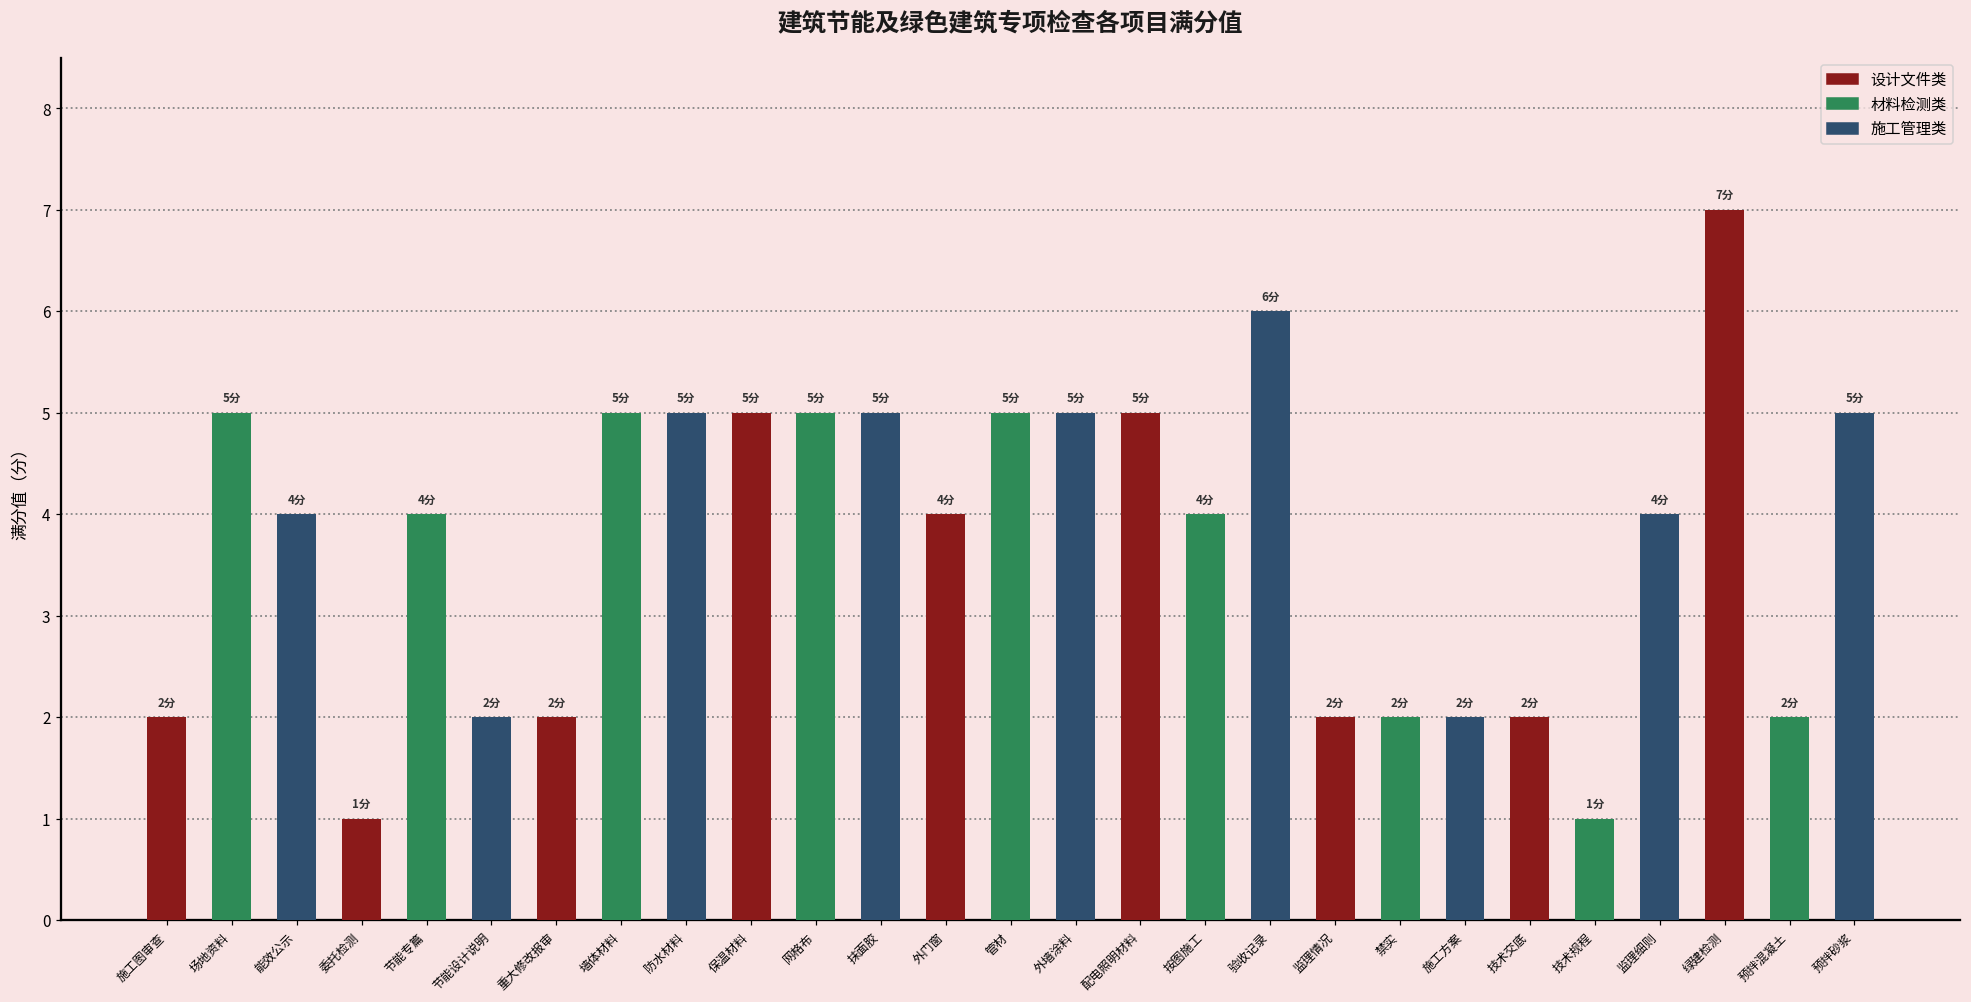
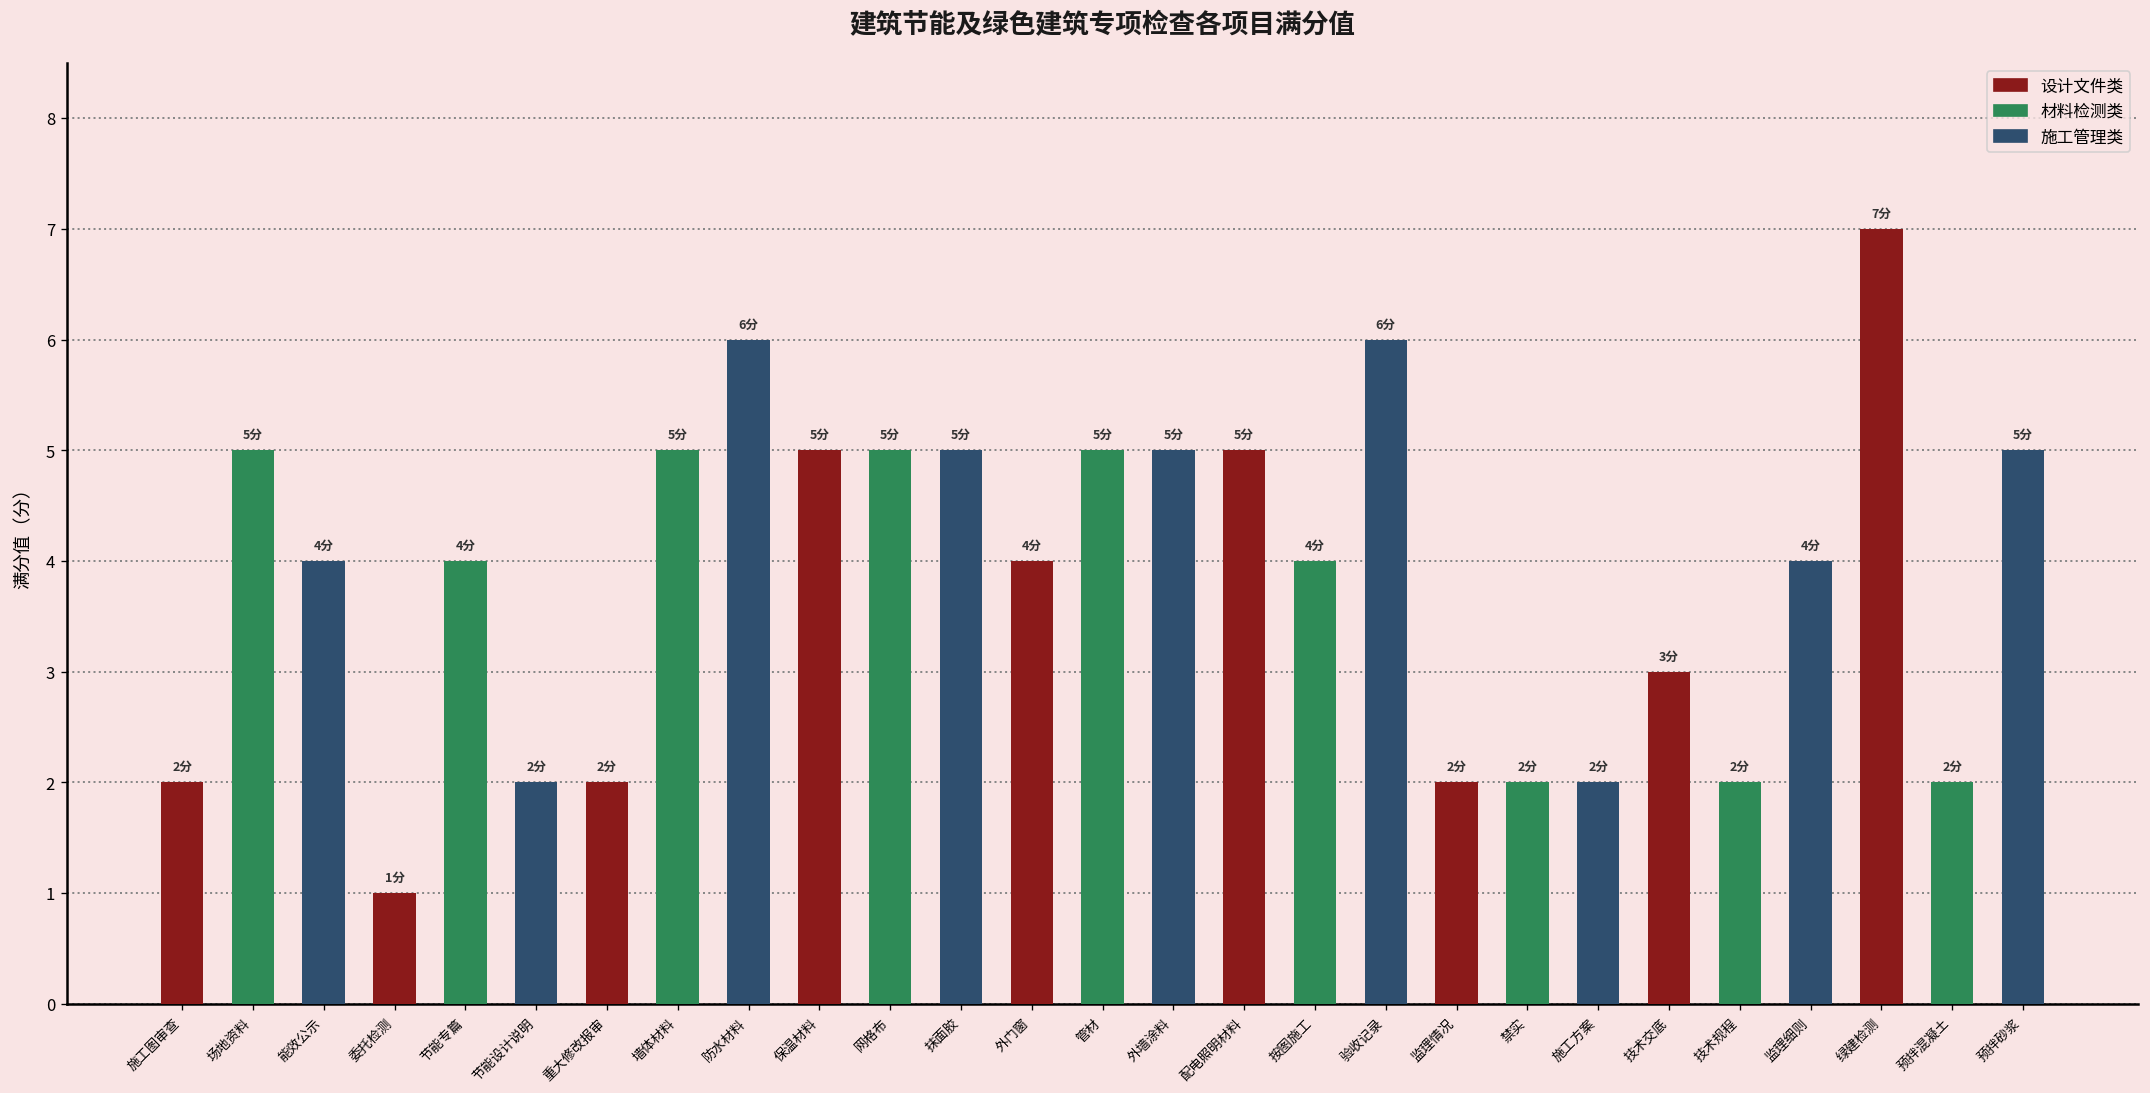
  {
    "施工图审查": "2分",
    "场地资料": "5分",
    "能效公示": "4分",
    "委托检测": "1分",
    "节能专篇": "4分",
    "节能设计说明": "2分",
    "重大修改报审": "2分",
    "墙体材料": "5分",
-   "防水材料": "5分",
+   "防水材料": "6分",
    "保温材料": "5分",
    "网格布": "5分",
    "抹面胶": "5分",
    "外门窗": "4分",
    "管材": "5分",
    "外墙涂料": "5分",
    "配电照明材料": "5分",
    "按图施工": "4分",
    "验收记录": "6分",
    "监理情况": "2分",
    "禁实": "2分",
    "施工方案": "2分",
-   "技术交底": "2分",
-   "技术规程": "1分",
+   "技术交底": "3分",
+   "技术规程": "2分",
    "监理细则": "4分",
    "绿建检测": "7分",
    "预拌混凝土": "2分",
    "预拌砂浆": "5分"
  }
